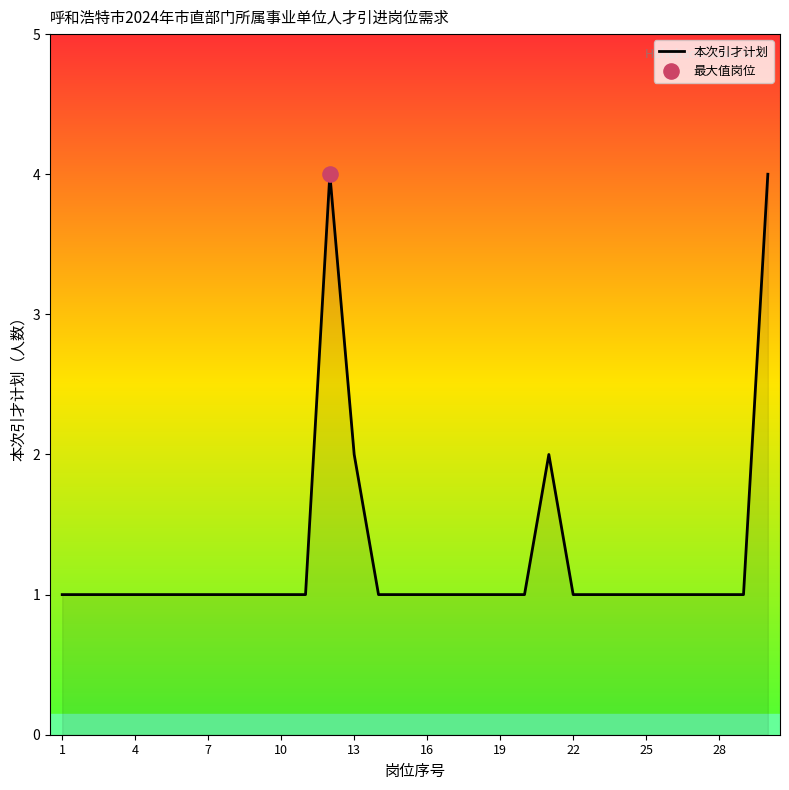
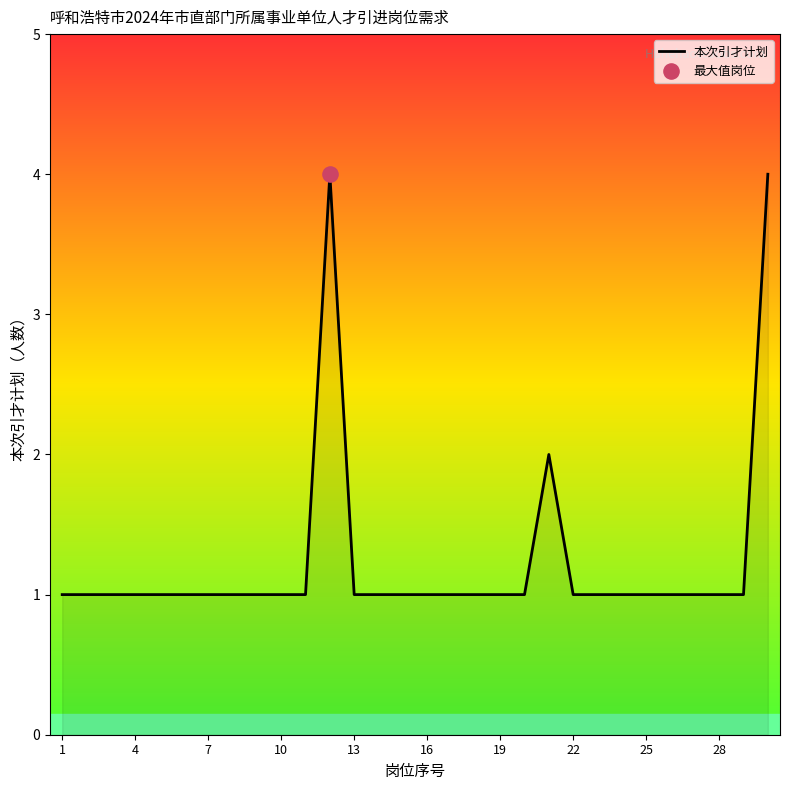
  {
    "本次引才计划": {
      "1": 1,
      "4": 1,
      "7": 1,
      "10": 1,
-     "13": 2,
+     "13": 1,
      "16": 1,
      "19": 1,
      "22": 1,
      "25": 1,
      "28": 1
    }
  }
